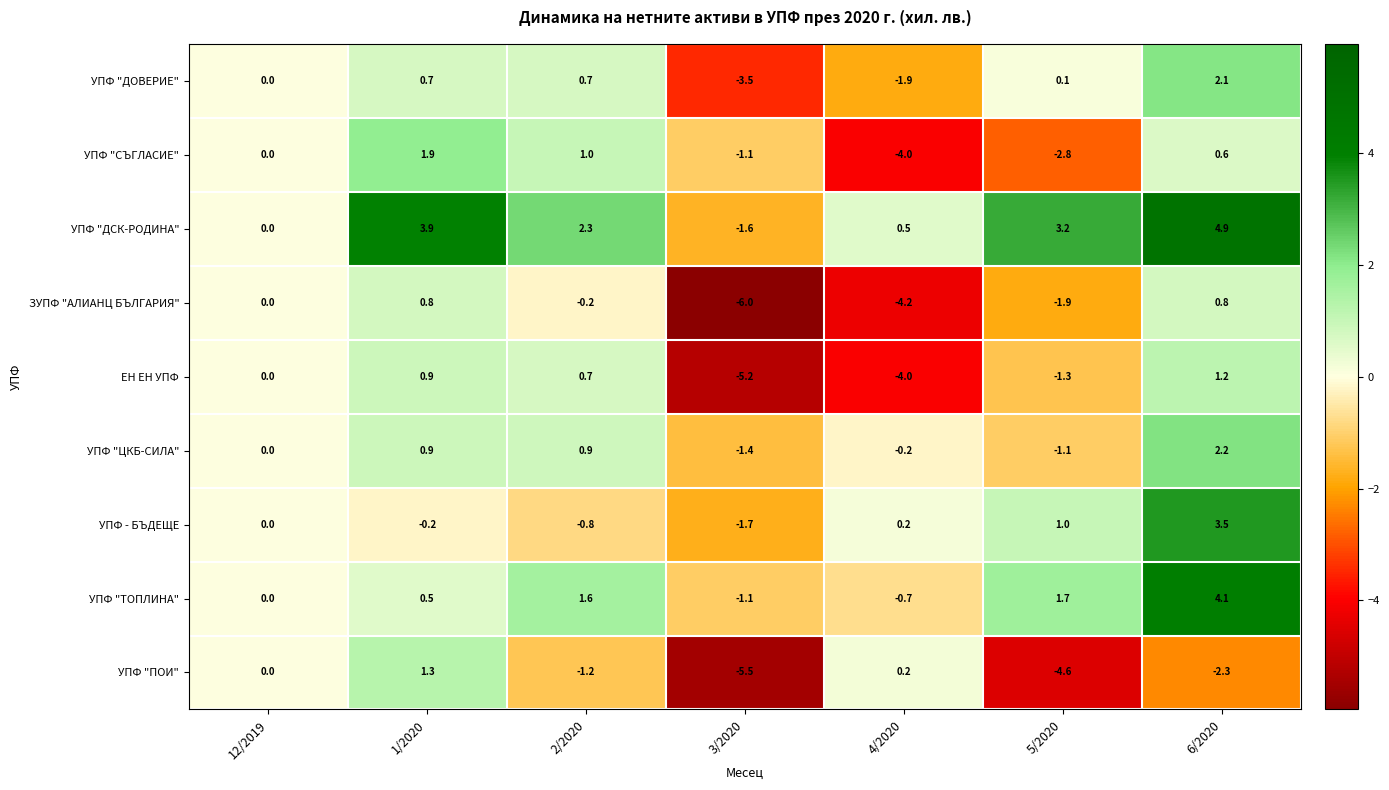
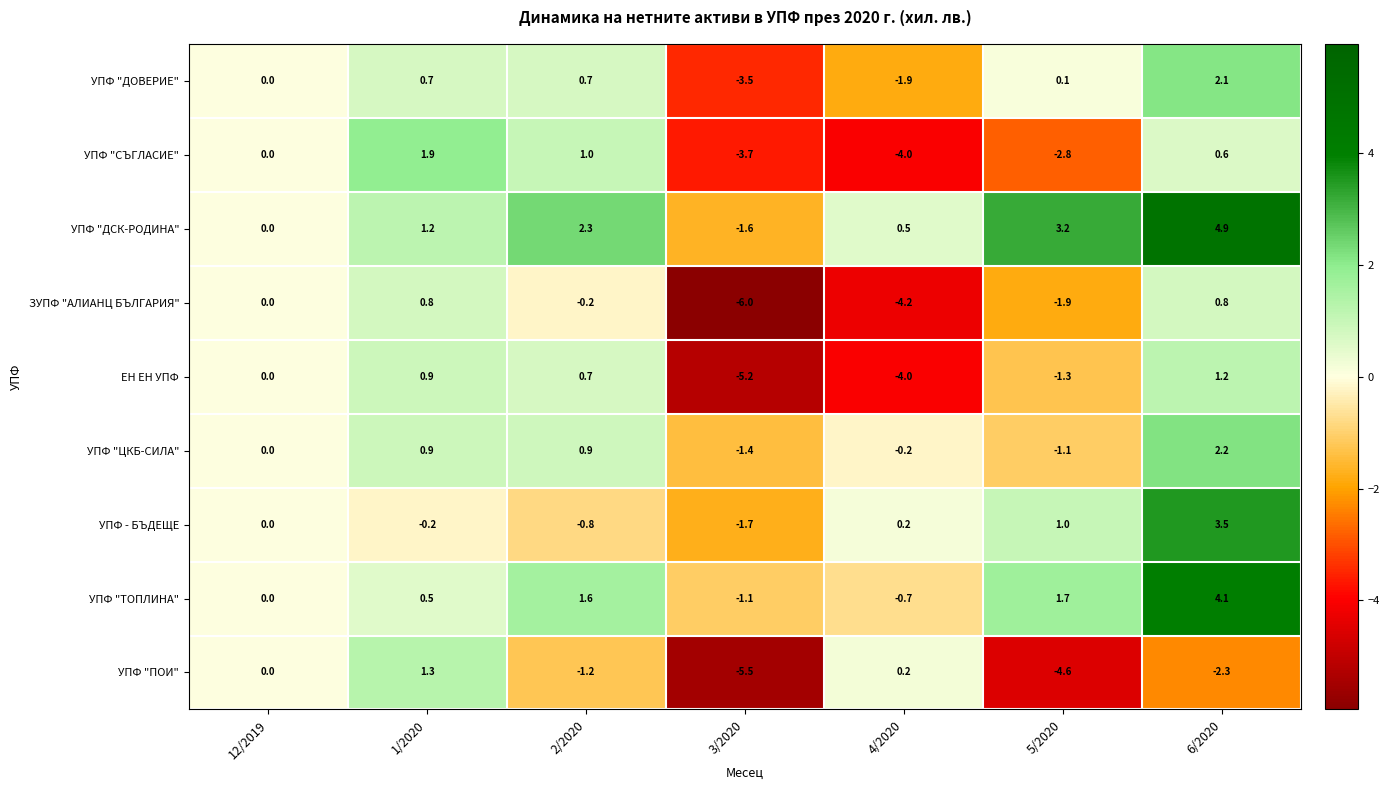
  {
    "УПФ \"ДОВЕРИЕ\"": {
      "12/2019": 0.0,
      "1/2020": 0.7,
      "2/2020": 0.7,
      "3/2020": -3.5,
      "4/2020": -1.9,
      "5/2020": 0.1,
      "6/2020": 2.1
    },
    "УПФ \"СЪГЛАСИЕ\"": {
      "12/2019": 0.0,
      "1/2020": 1.9,
      "2/2020": 1.0,
-     "3/2020": -1.1,
+     "3/2020": -3.7,
      "4/2020": -4.0,
      "5/2020": -2.8,
      "6/2020": 0.6
    },
    "УПФ \"ДСК-РОДИНА\"": {
      "12/2019": 0.0,
-     "1/2020": 3.9,
+     "1/2020": 1.2,
      "2/2020": 2.3,
      "3/2020": -1.6,
      "4/2020": 0.5,
      "5/2020": 3.2,
      "6/2020": 4.9
    },
    "ЗУПФ \"АЛИАНЦ БЪЛГАРИЯ\"": {
      "12/2019": 0.0,
      "1/2020": 0.8,
      "2/2020": -0.2,
      "3/2020": -6.0,
      "4/2020": -4.2,
      "5/2020": -1.9,
      "6/2020": 0.8
    },
    "ЕН ЕН УПФ": {
      "12/2019": 0.0,
      "1/2020": 0.9,
      "2/2020": 0.7,
      "3/2020": -5.2,
      "4/2020": -4.0,
      "5/2020": -1.3,
      "6/2020": 1.2
    },
    "УПФ \"ЦКБ-СИЛА\"": {
      "12/2019": 0.0,
      "1/2020": 0.9,
      "2/2020": 0.9,
      "3/2020": -1.4,
      "4/2020": -0.2,
      "5/2020": -1.1,
      "6/2020": 2.2
    },
    "УПФ - БЪДЕЩЕ": {
      "12/2019": 0.0,
      "1/2020": -0.2,
      "2/2020": -0.8,
      "3/2020": -1.7,
      "4/2020": 0.2,
      "5/2020": 1.0,
      "6/2020": 3.5
    },
    "УПФ \"ТОПЛИНА\"": {
      "12/2019": 0.0,
      "1/2020": 0.5,
      "2/2020": 1.6,
      "3/2020": -1.1,
      "4/2020": -0.7,
      "5/2020": 1.7,
      "6/2020": 4.1
    },
    "УПФ \"ПОИ\"": {
      "12/2019": 0.0,
      "1/2020": 1.3,
      "2/2020": -1.2,
      "3/2020": -5.5,
      "4/2020": 0.2,
      "5/2020": -4.6,
      "6/2020": -2.3
    }
  }
